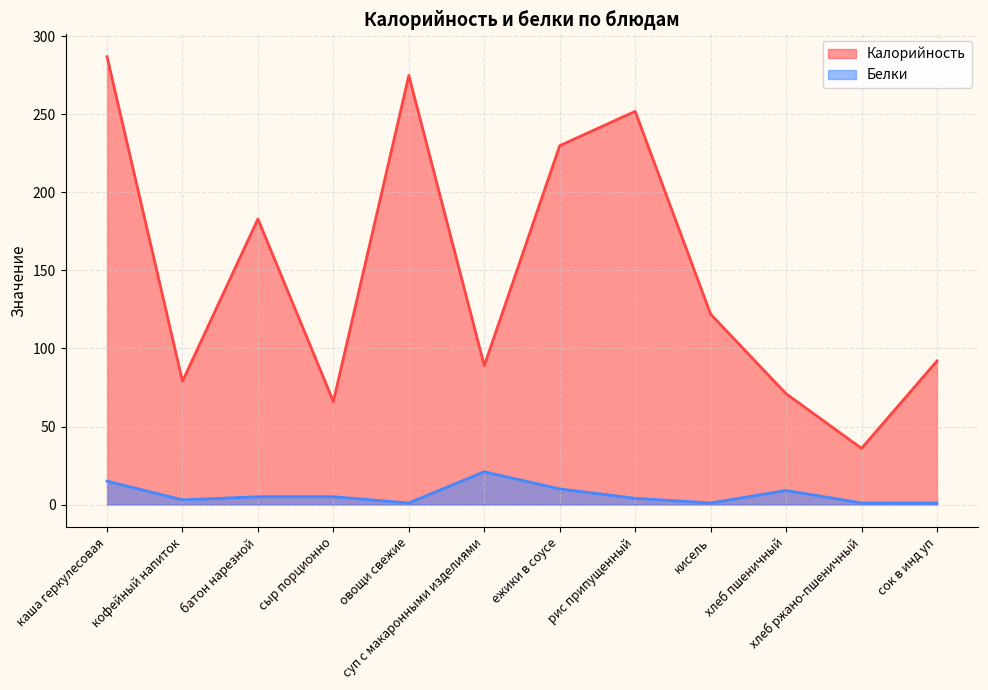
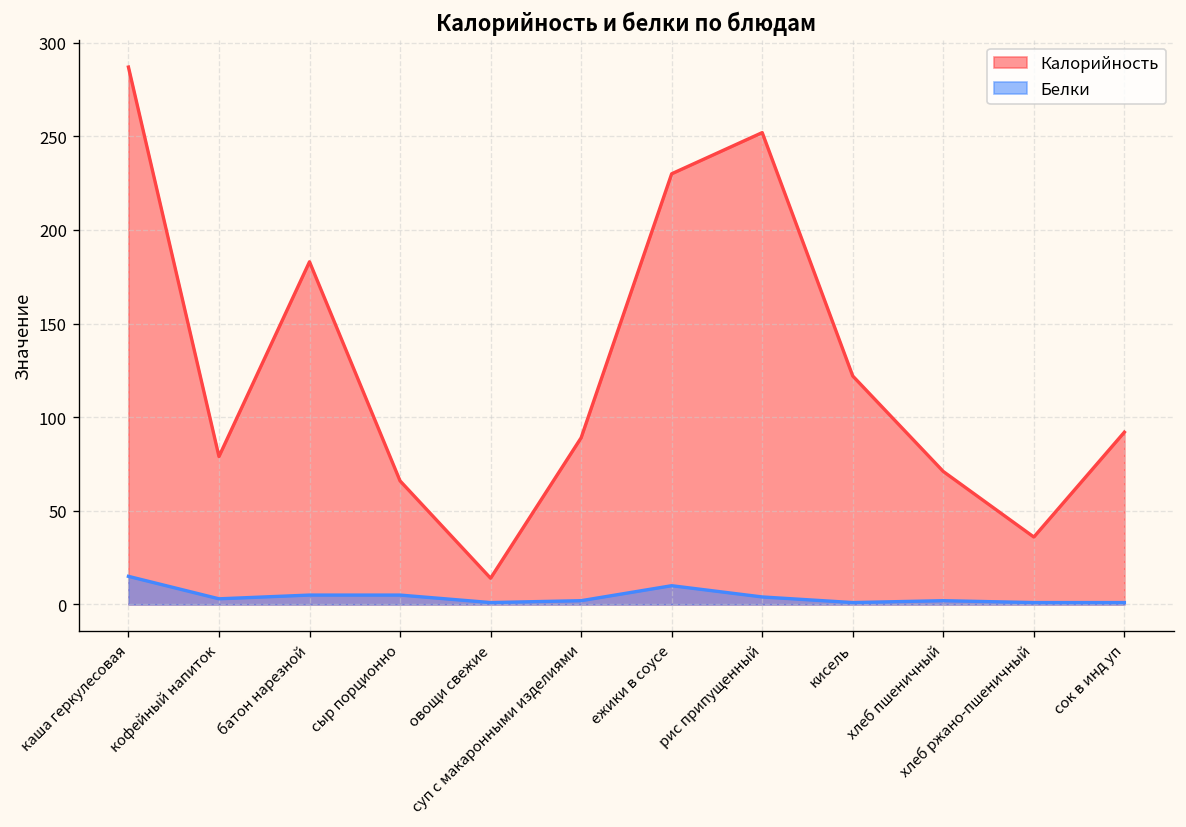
  {
    "Калорийность": {
      "каша геркулесовая": 287,
      "кофейный напиток": 79,
      "батон нарезной": 183,
      "сыр порционно": 66,
-     "овощи свежие": 275,
+     "овощи свежие": 14,
      "суп с макаронными изделиями": 89,
      "ежики в соусе": 230,
      "рис припущенный": 252,
      "кисель": 122,
      "хлеб пшеничный": 71,
      "хлеб ржано-пшеничный": 36,
      "сок в инд уп": 92
    },
    "Белки": {
      "каша геркулесовая": 15,
      "кофейный напиток": 3,
      "батон нарезной": 5,
      "сыр порционно": 5,
      "овощи свежие": 1,
-     "суп с макаронными изделиями": 21,
+     "суп с макаронными изделиями": 2,
      "ежики в соусе": 10,
      "рис припущенный": 4,
      "кисель": 1,
-     "хлеб пшеничный": 9,
+     "хлеб пшеничный": 2,
      "хлеб ржано-пшеничный": 1,
      "сок в инд уп": 1
    }
  }
